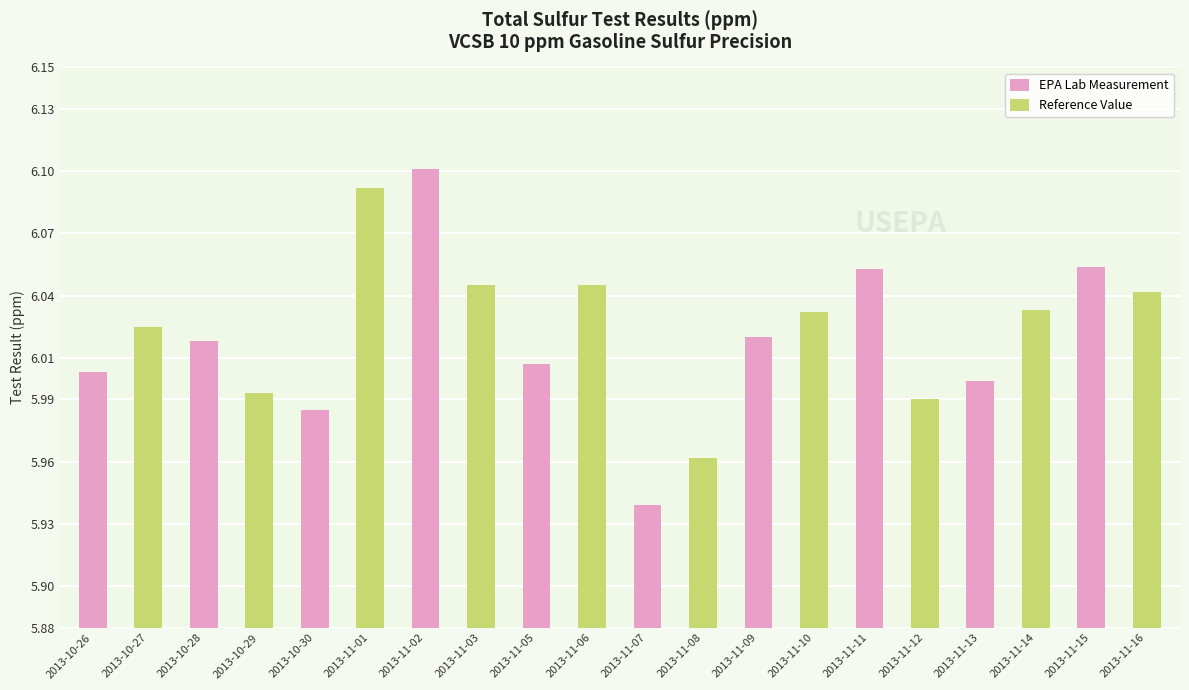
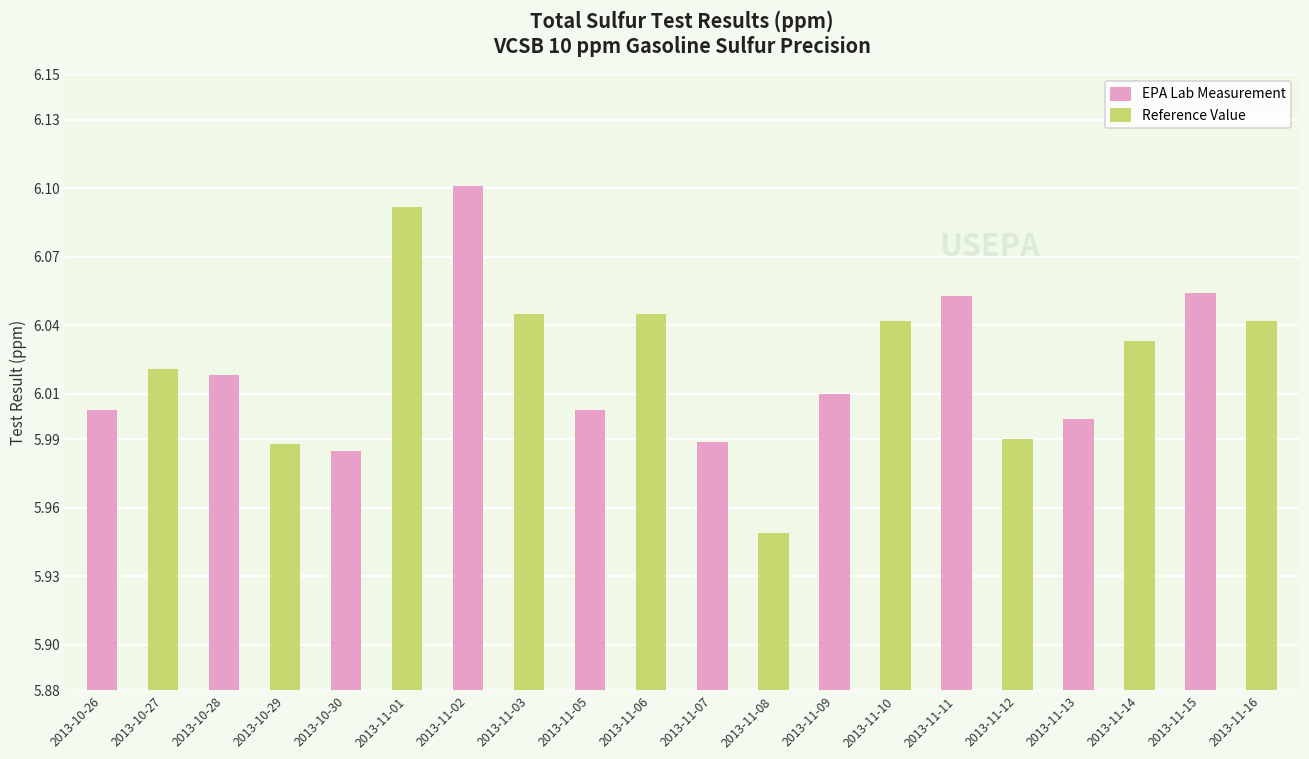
  {
    "EPA Lab Measurement": {
      "2013-10-26": 6.003,
      "2013-10-28": 6.018,
      "2013-10-30": 5.985,
      "2013-11-02": 6.101,
-     "2013-11-05": 6.007,
-     "2013-11-07": 5.939,
-     "2013-11-09": 6.02,
+     "2013-11-05": 6.003,
+     "2013-11-07": 5.989,
+     "2013-11-09": 6.01,
      "2013-11-11": 6.053,
      "2013-11-13": 5.999,
      "2013-11-15": 6.054
    },
    "Reference Value": {
-     "2013-10-27": 6.025,
-     "2013-10-29": 5.993,
+     "2013-10-27": 6.021,
+     "2013-10-29": 5.988,
      "2013-11-01": 6.092,
      "2013-11-03": 6.045,
      "2013-11-06": 6.045,
-     "2013-11-08": 5.962,
-     "2013-11-10": 6.032,
+     "2013-11-08": 5.949,
+     "2013-11-10": 6.042,
      "2013-11-12": 5.990,
      "2013-11-14": 6.033,
      "2013-11-16": 6.042
    }
  }
